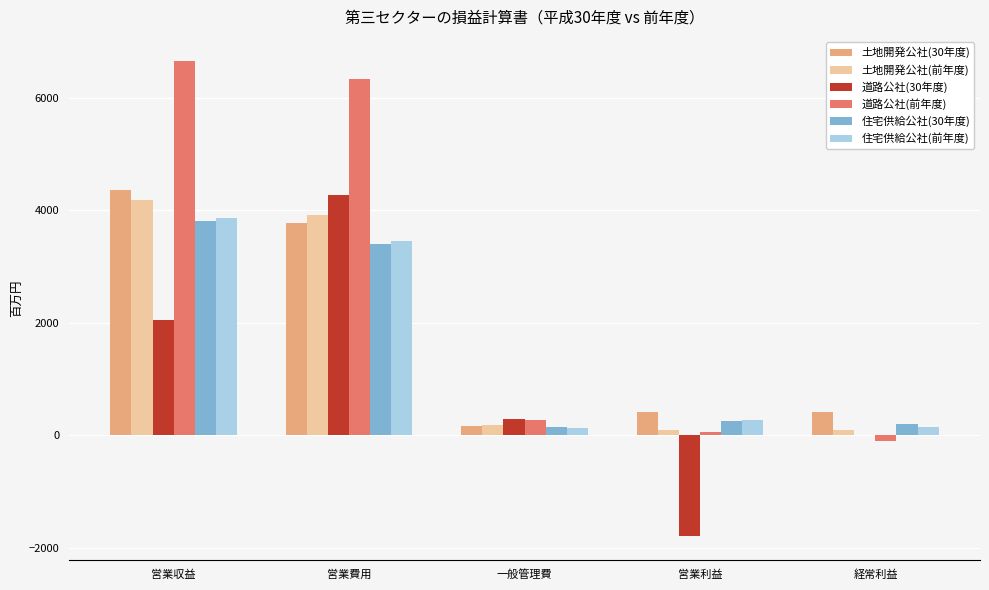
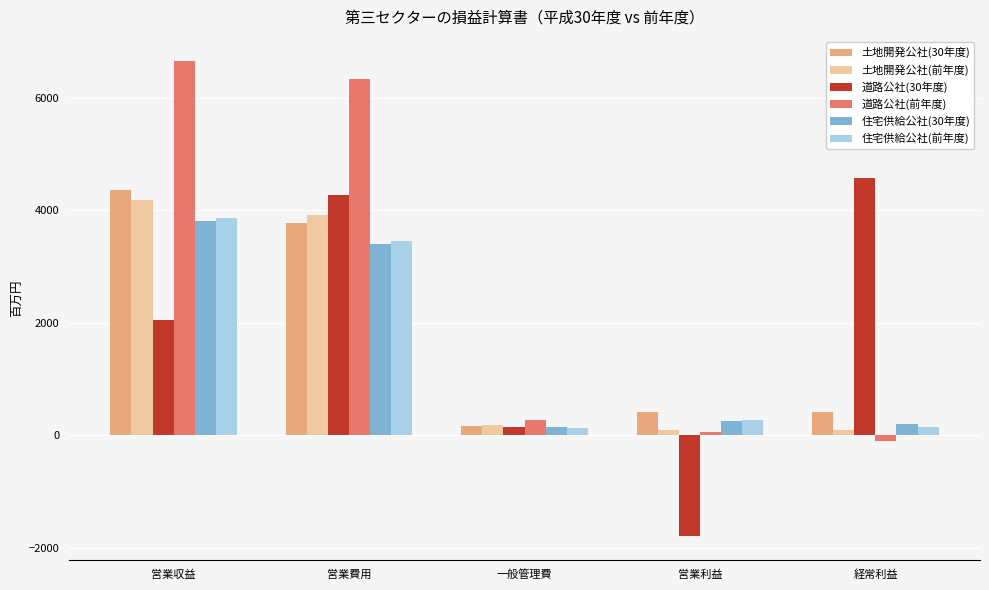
  {
    "道路公社(30年度)": {
      "営業収益": 2000,
      "営業費用": 4300,
-     "一般管理費": 300,
+     "一般管理費": 100,
      "営業利益": -1800,
-     "経常利益": 0
+     "経常利益": 4600
    }
  }
